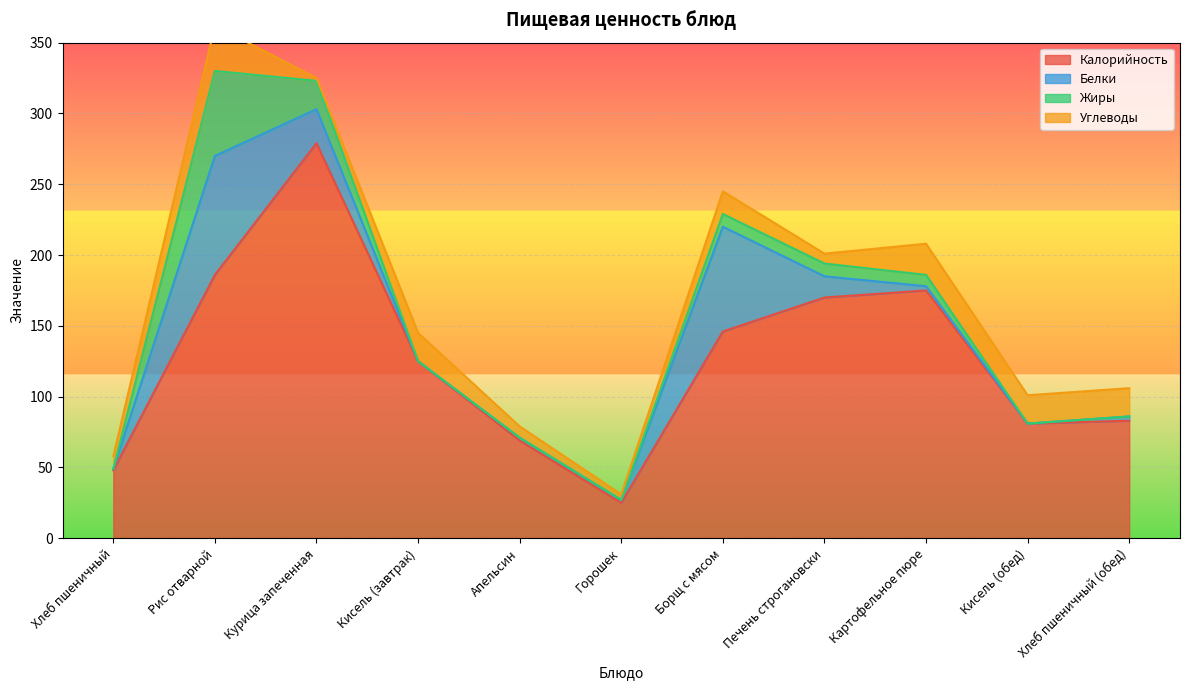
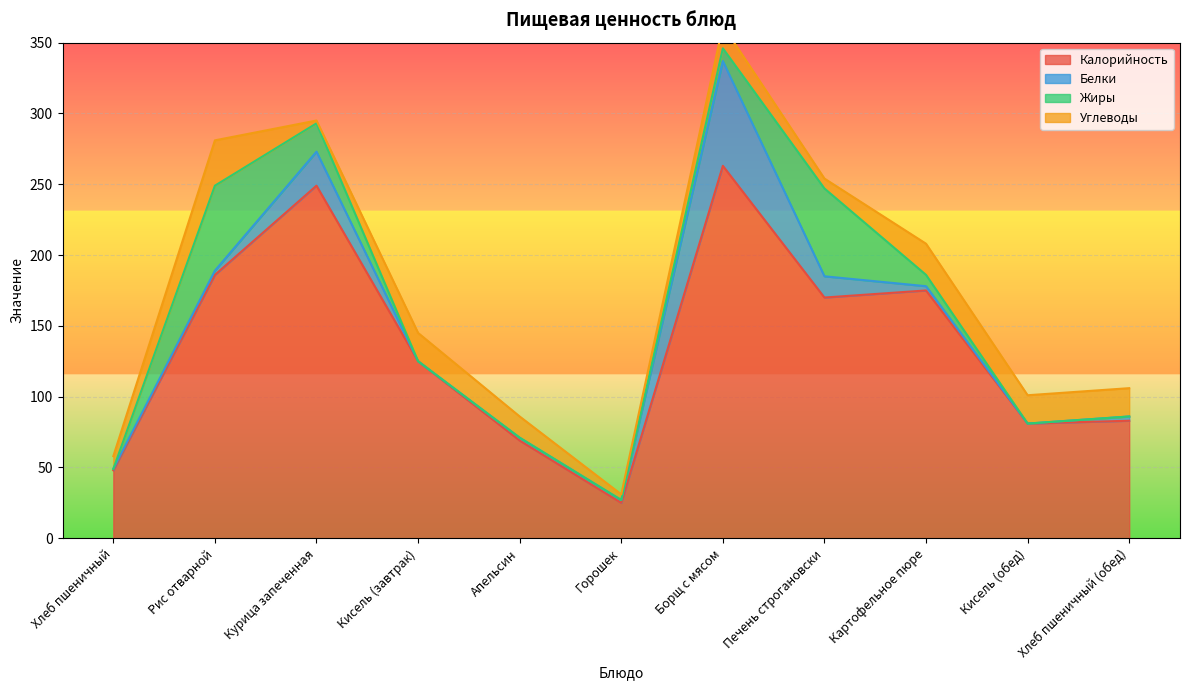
  {
    "Калорийность": {
      "Рис отварной": 186,
-     "Курица запеченная": 279,
+     "Курица запеченная": 249,
      "Апельсин": 69,
      "Горошек": 25,
-     "Борщ с мясом": 146,
+     "Борщ с мясом": 263,
      "Печень строгановски": 170,
      "Картофельное пюре": 175,
      "Хлеб пшеничный (обед)": 83
    },
    "Белки": {
-     "Рис отварной": 84,
+     "Рис отварной": 3,
      "Курица запеченная": 24,
      "Борщ с мясом": 74,
      "Печень строгановски": 15,
      "Картофельное пюре": 3
    },
    "Жиры": {
      "Рис отварной": 60,
      "Курица запеченная": 20,
      "Борщ с мясом": 9,
-     "Печень строгановски": 9,
+     "Печень строгановски": 62,
      "Картофельное пюре": 8
    },
    "Углеводы": {
      "Хлеб пшеничный": 9,
      "Курица запеченная": 2,
      "Кисель (завтрак)": 20,
-     "Апельсин": 8,
+     "Апельсин": 15,
      "Горошек": 4,
      "Печень строгановски": 7,
      "Картофельное пюре": 22,
      "Кисель (обед)": 20,
      "Хлеб пшеничный (обед)": 20
    }
  }
